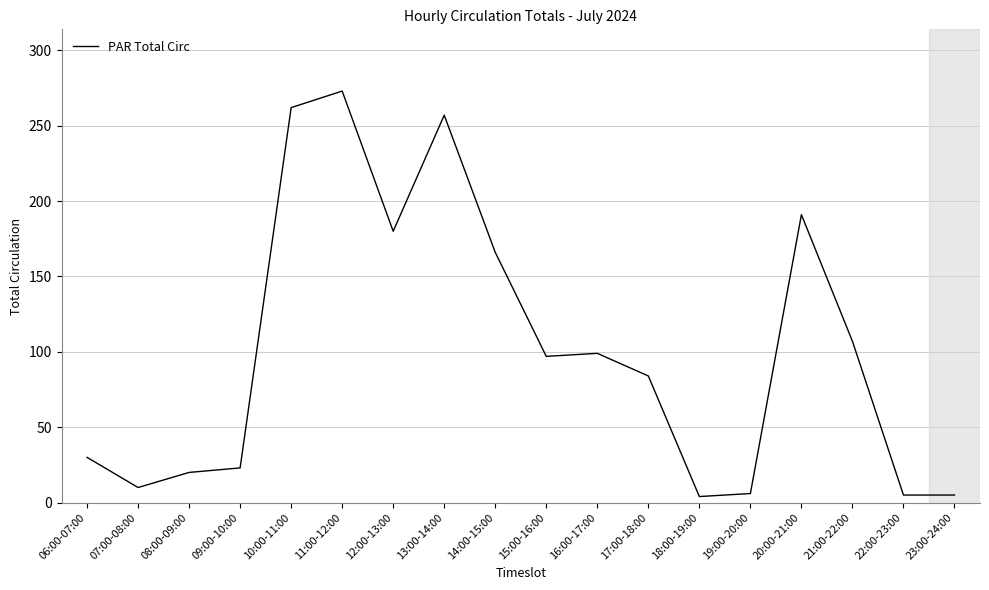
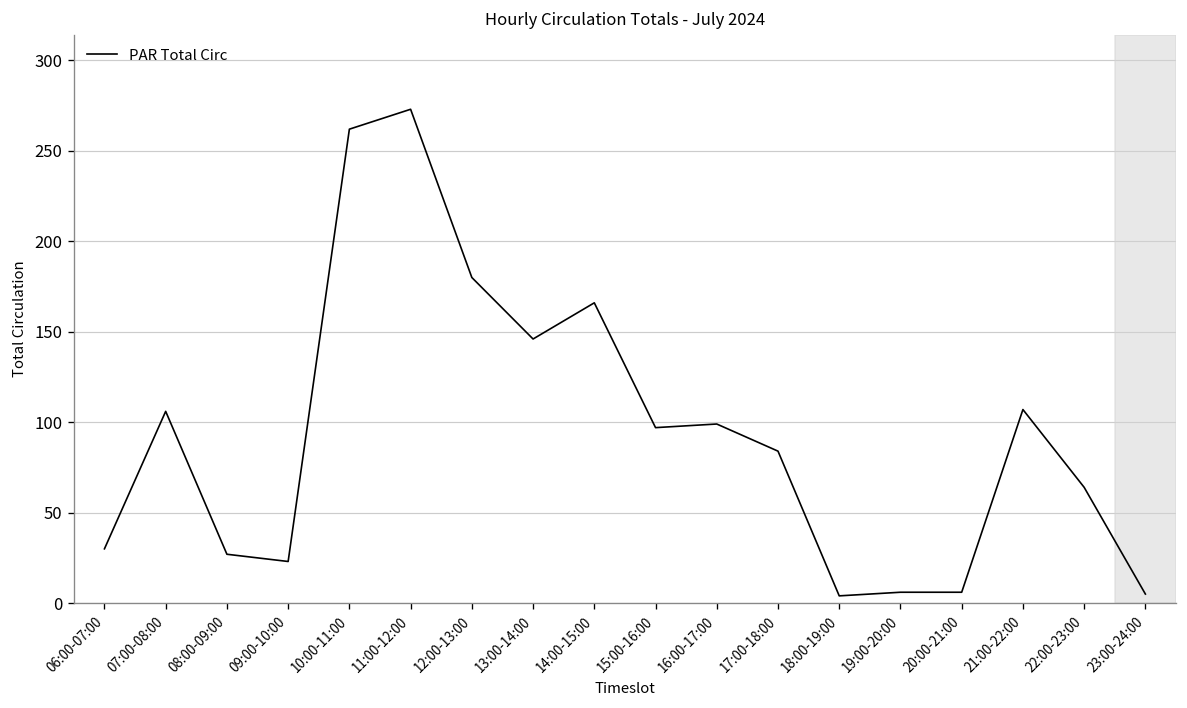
  {
    "06:00-07:00": 30,
-   "07:00-08:00": 10,
-   "08:00-09:00": 20,
+   "07:00-08:00": 106,
+   "08:00-09:00": 27,
    "09:00-10:00": 23,
    "10:00-11:00": 262,
    "11:00-12:00": 273,
    "12:00-13:00": 180,
-   "13:00-14:00": 257,
+   "13:00-14:00": 146,
    "14:00-15:00": 166,
    "15:00-16:00": 97,
    "16:00-17:00": 99,
    "17:00-18:00": 84,
    "18:00-19:00": 4,
    "19:00-20:00": 6,
-   "20:00-21:00": 191,
+   "20:00-21:00": 6,
    "21:00-22:00": 107,
-   "22:00-23:00": 5,
+   "22:00-23:00": 64,
    "23:00-24:00": 5
  }
